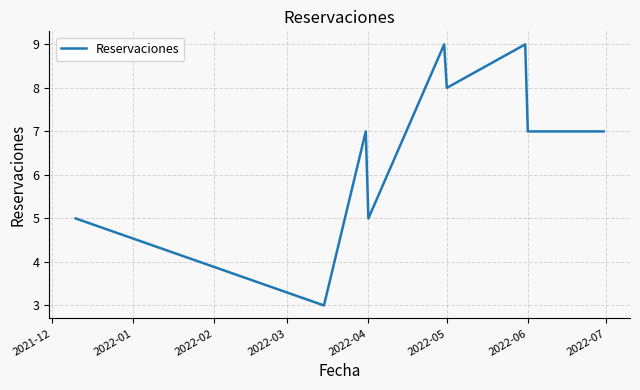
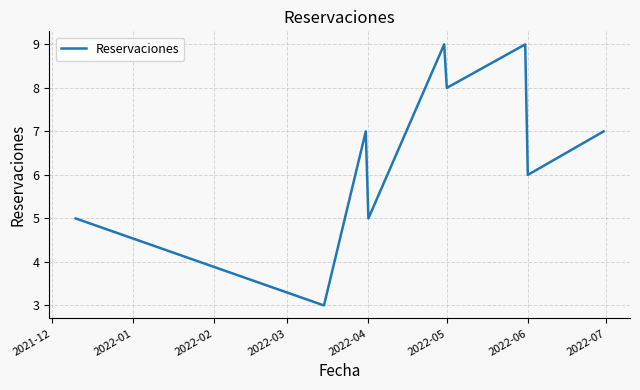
  {
    "2022-04": 5,
    "2022-05": 8,
-   "2022-06": 7
+   "2022-06": 6
  }
